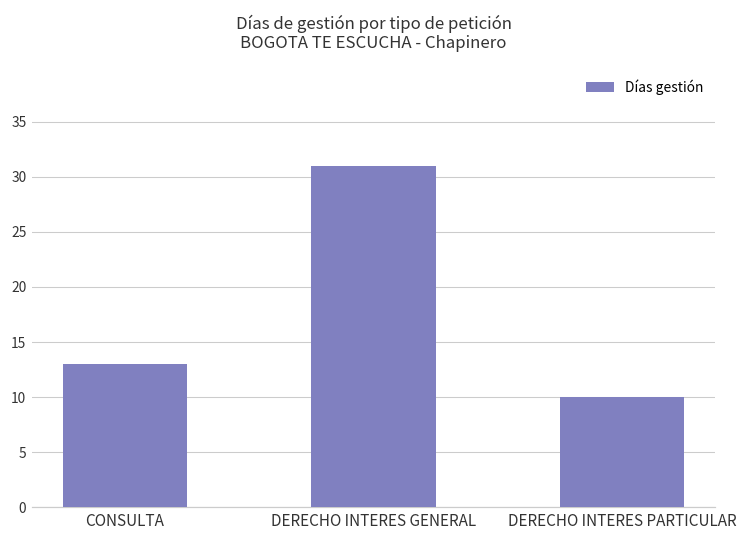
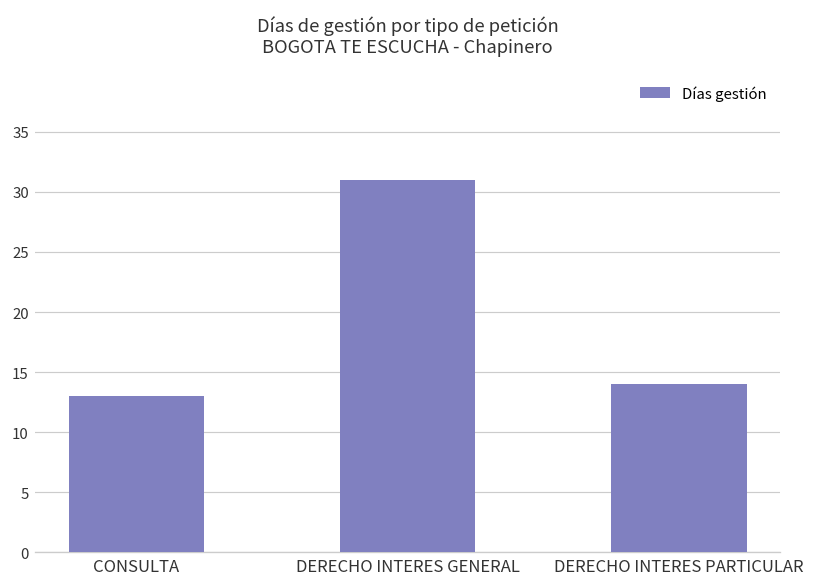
  {
    "CONSULTA": 13,
    "DERECHO INTERES GENERAL": 31,
-   "DERECHO INTERES PARTICULAR": 10
+   "DERECHO INTERES PARTICULAR": 14
  }
